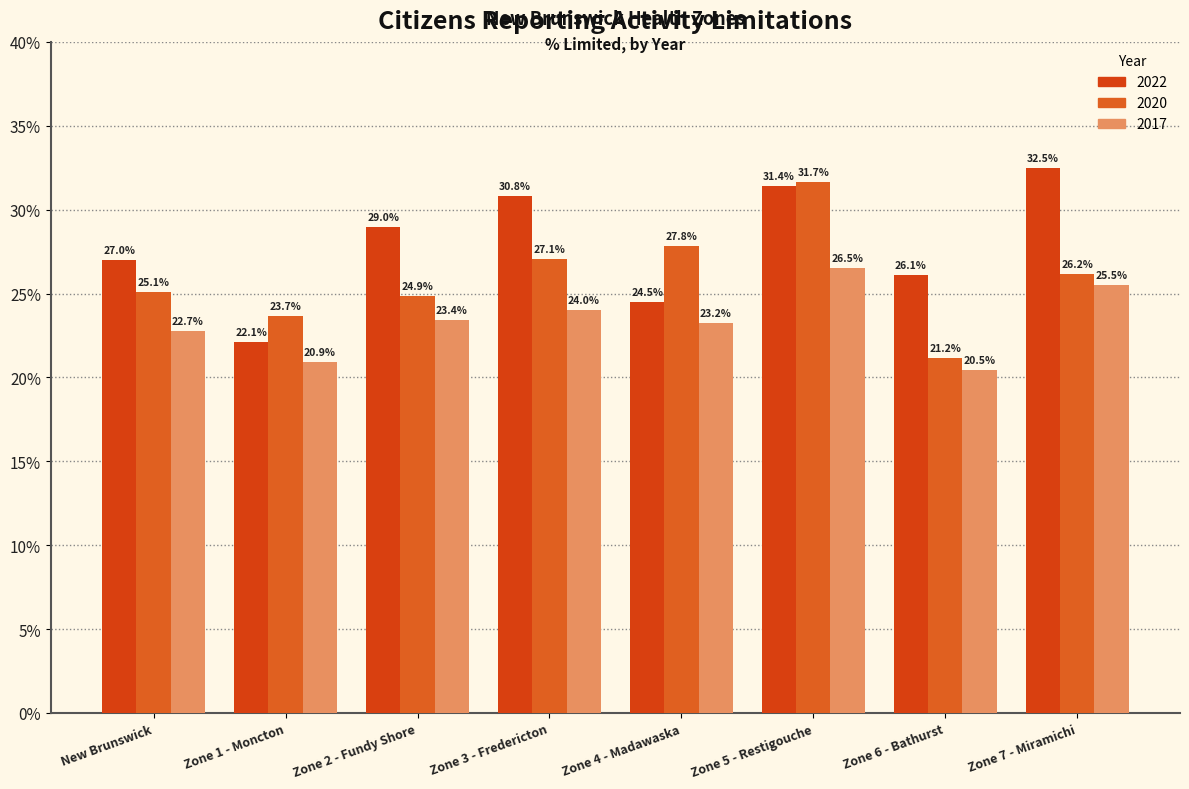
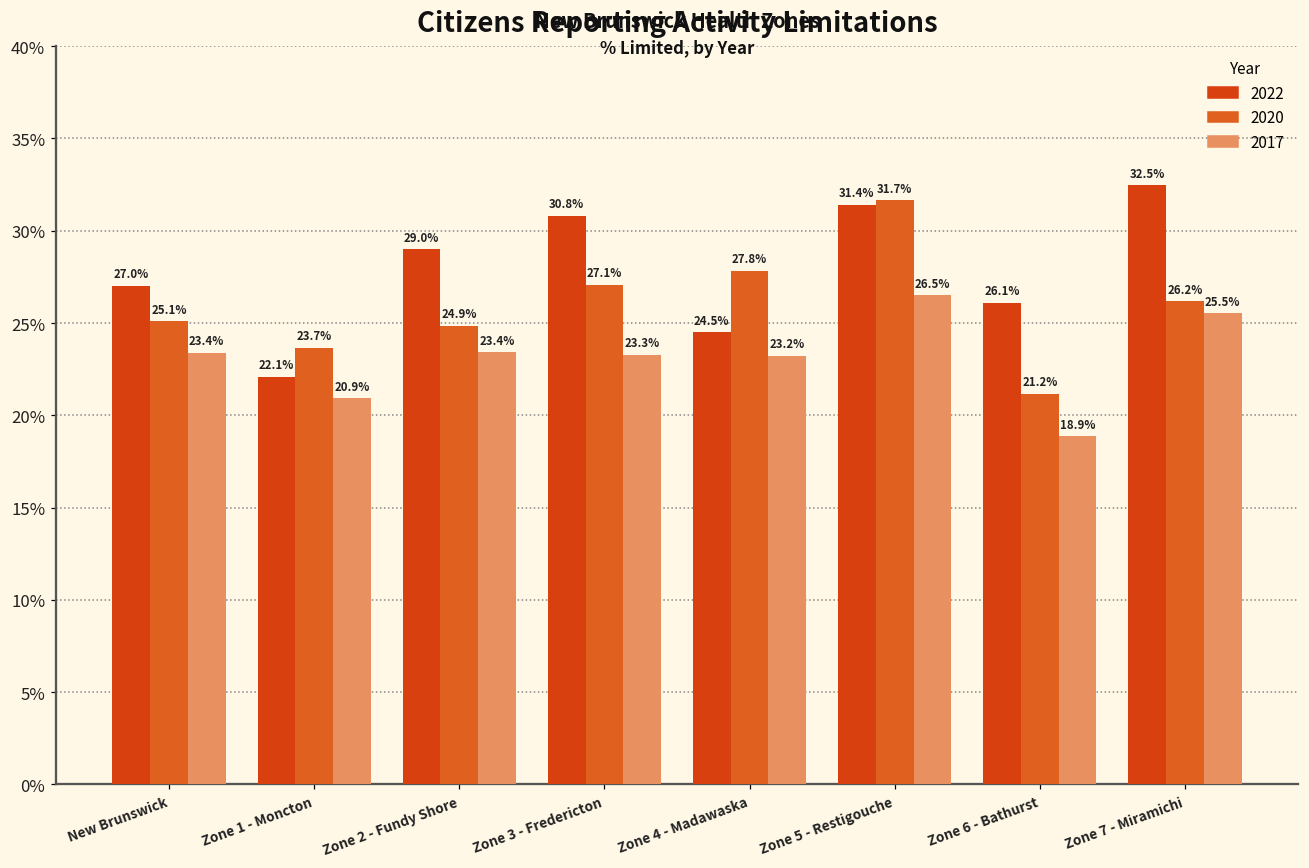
  {
    "2017": {
-     "New Brunswick": "22.7%",
+     "New Brunswick": "23.4%",
      "Zone 1 - Moncton": "20.9%",
      "Zone 2 - Fundy Shore": "23.4%",
-     "Zone 3 - Fredericton": "24.0%",
+     "Zone 3 - Fredericton": "23.3%",
      "Zone 4 - Madawaska": "23.2%",
      "Zone 5 - Restigouche": "26.5%",
-     "Zone 6 - Bathurst": "20.5%",
+     "Zone 6 - Bathurst": "18.9%",
      "Zone 7 - Miramichi": "25.5%"
    }
  }
